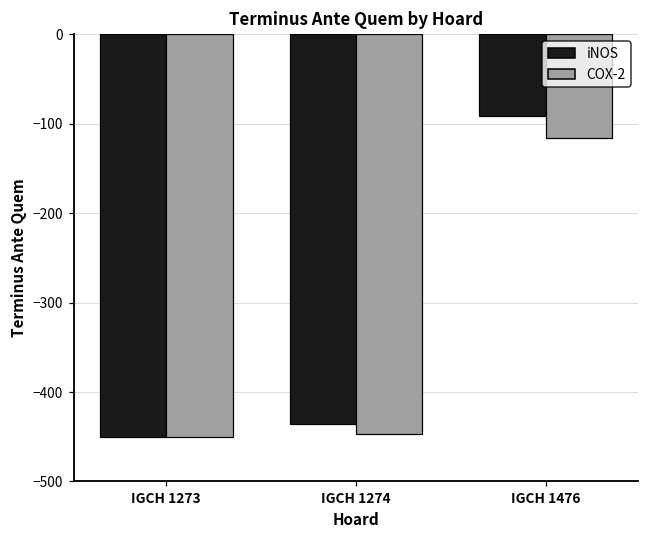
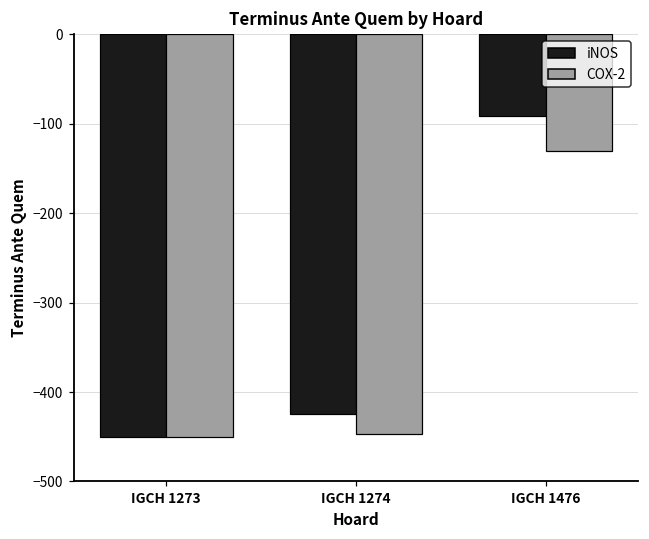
  {
    "iNOS": {
      "IGCH 1273": -450,
-     "IGCH 1274": -440,
+     "IGCH 1274": -430,
      "IGCH 1476": -90
    },
    "COX-2": {
      "IGCH 1273": -450,
      "IGCH 1274": -450,
-     "IGCH 1476": -120
+     "IGCH 1476": -130
    }
  }
